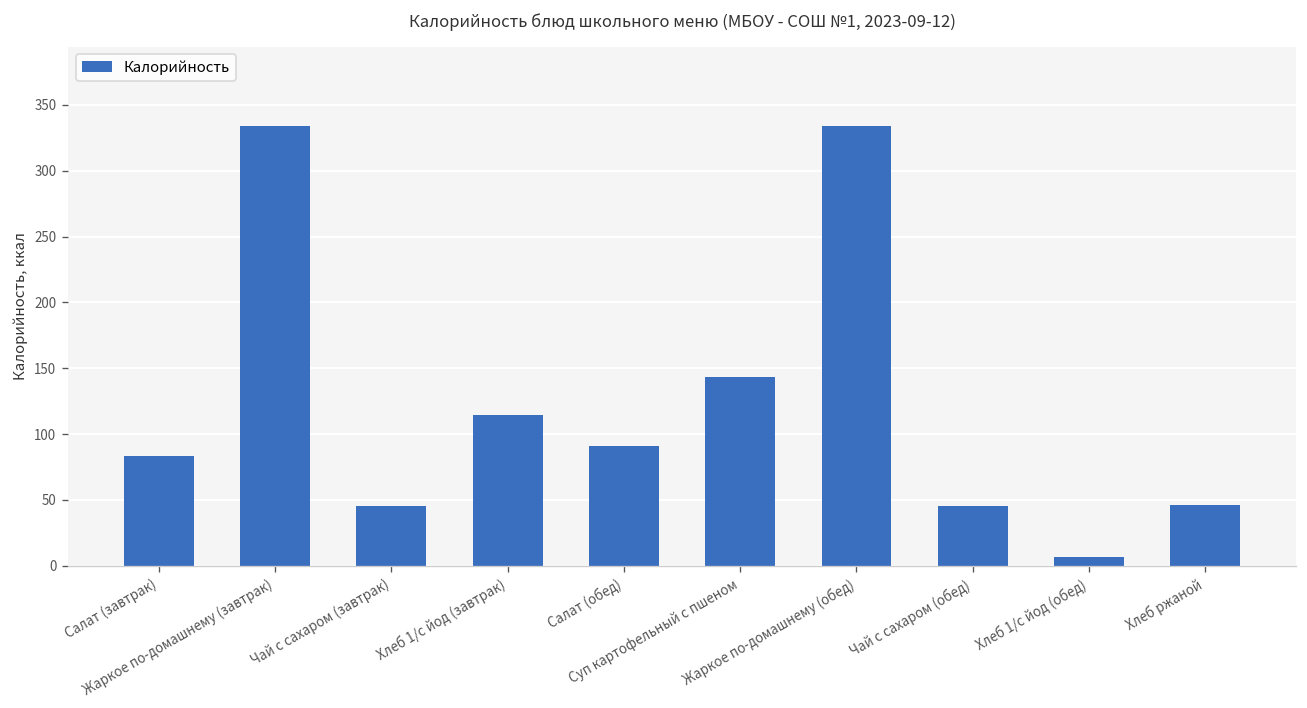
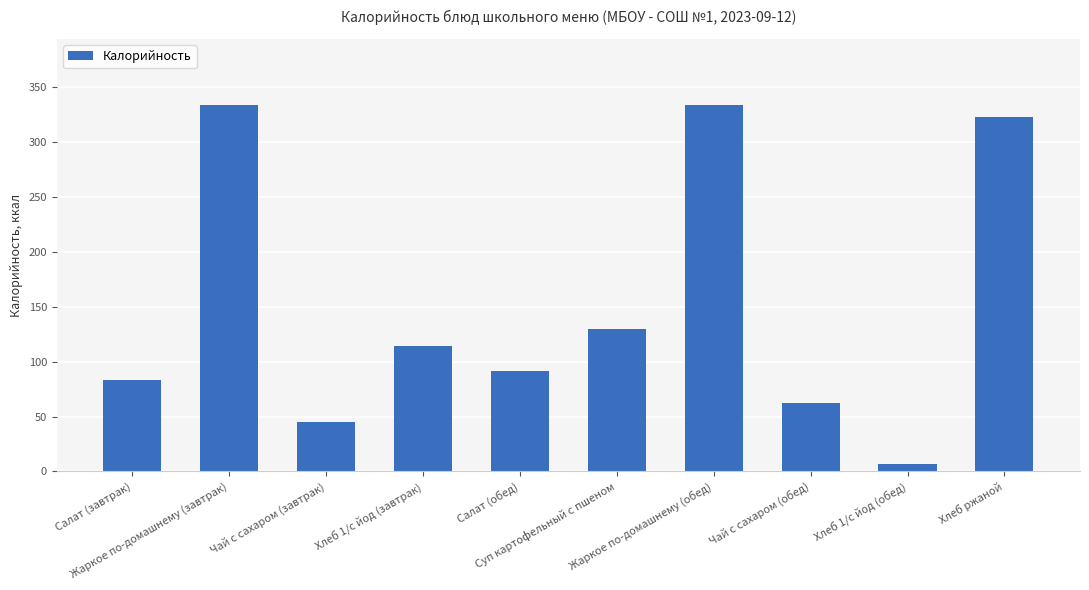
  {
    "Салат (завтрак)": 84,
    "Жаркое по-домашнему (завтрак)": 334,
    "Чай с сахаром (завтрак)": 45,
    "Хлеб 1/с йод (завтрак)": 114,
    "Салат (обед)": 91,
-   "Суп картофельный с пшеном": 144,
+   "Суп картофельный с пшеном": 129,
    "Жаркое по-домашнему (обед)": 334,
-   "Чай с сахаром (обед)": 45,
+   "Чай с сахаром (обед)": 63,
    "Хлеб 1/с йод (обед)": 7,
-   "Хлеб ржаной": 46
+   "Хлеб ржаной": 323
  }
